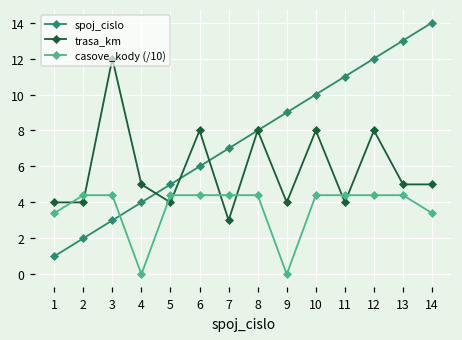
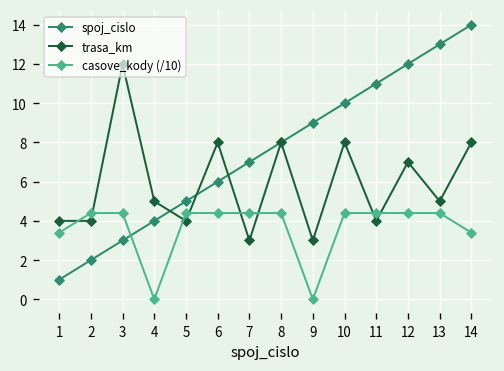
  {
    "trasa_km": {
      "1": 4,
      "2": 4,
      "4": 5,
      "5": 4,
      "6": 8,
      "7": 3,
-     "9": 4,
+     "9": 3,
      "10": 8,
      "11": 4,
-     "12": 8,
+     "12": 7,
      "13": 5,
-     "14": 5
+     "14": 8
    }
  }
